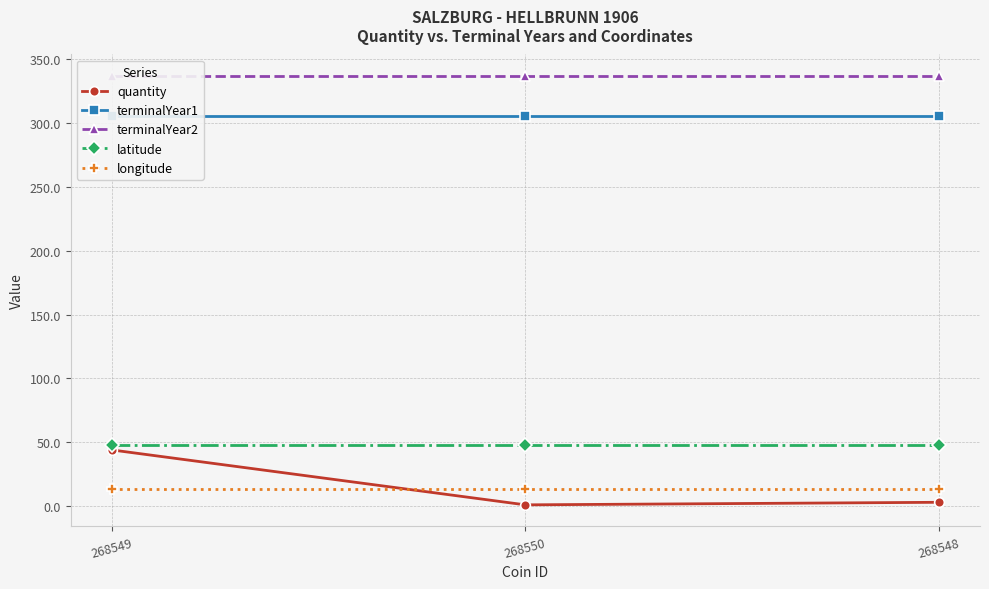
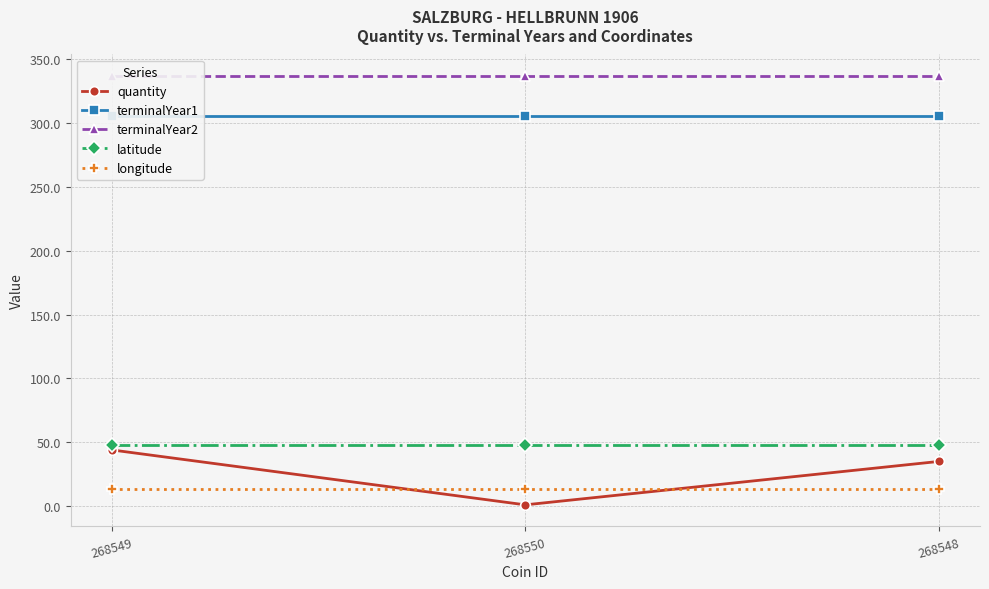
  {
    "quantity": {
      "268549": 44,
      "268550": 1,
-     "268548": 3
+     "268548": 35
    },
    "terminalYear1": {
      "268550": 306,
      "268548": 306
    },
    "terminalYear2": {
      "268550": 337,
      "268548": 337
    },
    "latitude": {
      "268549": 48,
      "268550": 48,
      "268548": 48
    },
    "longitude": {
      "268549": 13,
      "268550": 13,
      "268548": 13
    }
  }
